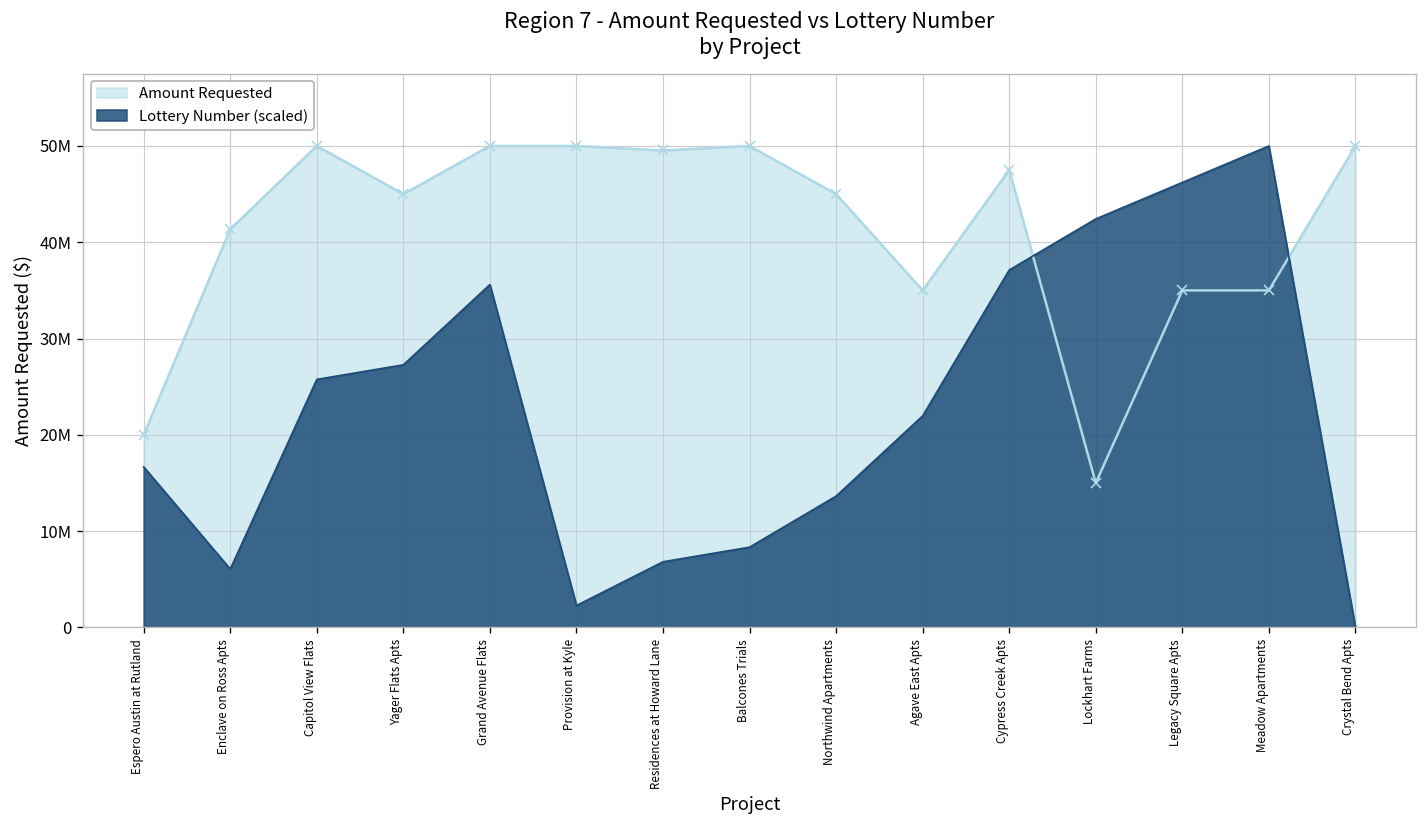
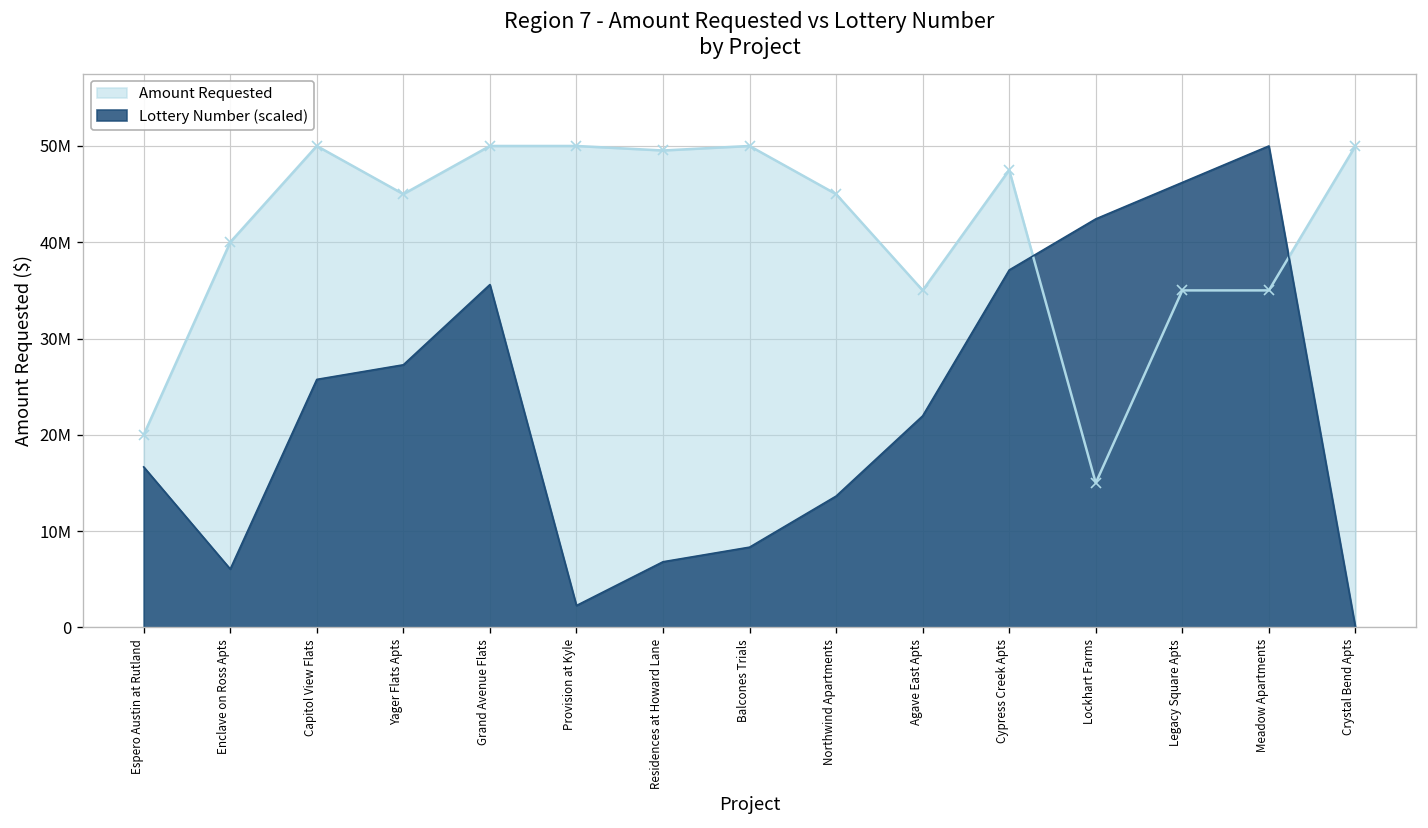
  {
    "Amount Requested": {
      "Espero Austin at Rutland": 20000000,
-     "Enclave on Ross Apts": 41000000,
+     "Enclave on Ross Apts": 40000000,
      "Capitol View Flats": 50000000,
      "Yager Flats Apts": 45000000,
      "Grand Avenue Flats": 50000000,
      "Provision at Kyle": 50000000,
      "Residences at Howard Lane": 50000000,
      "Balcones Trials": 50000000,
      "Northwind Apartments": 45000000,
      "Agave East Apts": 35000000,
      "Cypress Creek Apts": 48000000,
      "Lockhart Farms": 15000000,
      "Legacy Square Apts": 35000000,
      "Meadow Apartments": 35000000,
      "Crystal Bend Apts": 50000000
    },
    "Lottery Number (scaled)": {
      "Espero Austin at Rutland": 17000000,
      "Enclave on Ross Apts": 6000000,
      "Capitol View Flats": 26000000,
      "Yager Flats Apts": 27000000,
      "Grand Avenue Flats": 36000000,
      "Provision at Kyle": 2000000,
      "Residences at Howard Lane": 7000000,
      "Balcones Trials": 8000000,
      "Northwind Apartments": 14000000,
      "Agave East Apts": 22000000,
      "Cypress Creek Apts": 37000000,
      "Lockhart Farms": 42000000,
      "Legacy Square Apts": 46000000,
      "Meadow Apartments": 50000000,
      "Crystal Bend Apts": 0
    }
  }
